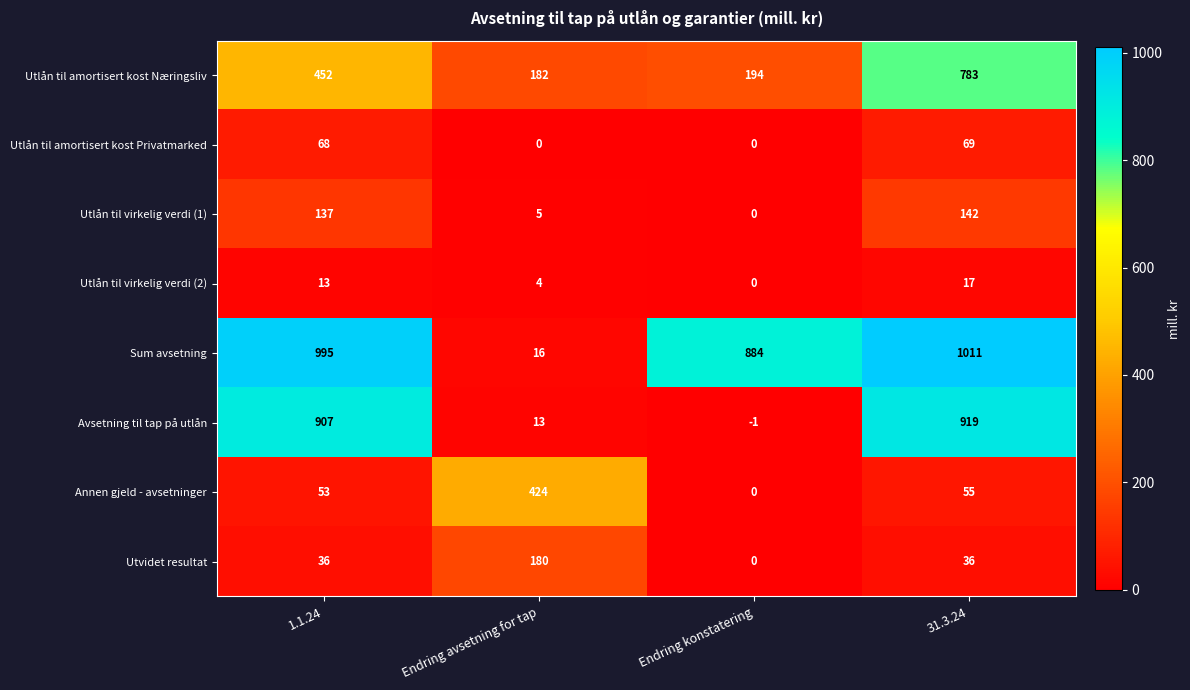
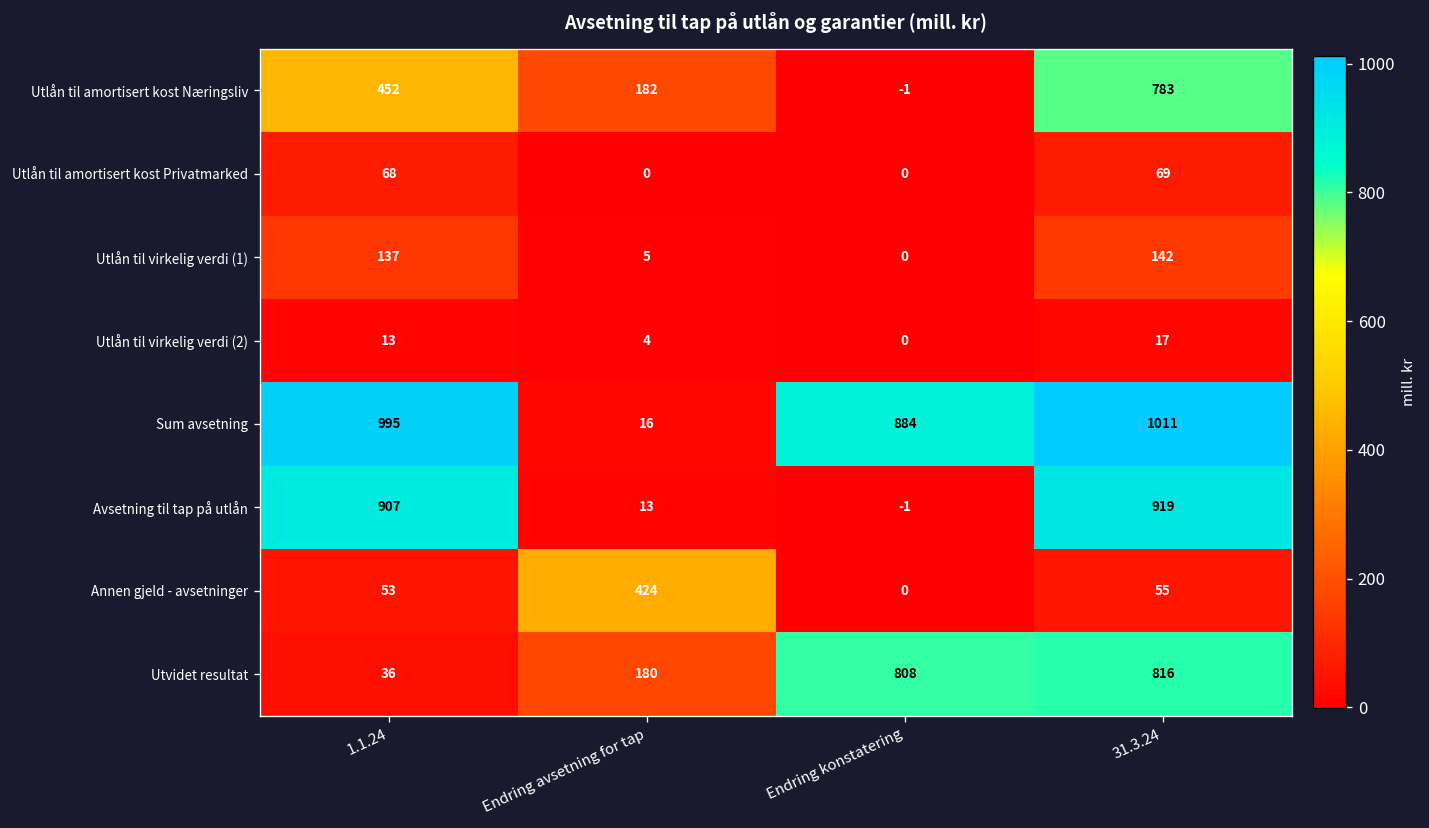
  {
    "Utlån til amortisert kost Næringsliv": {
      "1.1.24": 452,
      "Endring avsetning for tap": 182,
-     "Endring konstatering": 194,
+     "Endring konstatering": -1,
      "31.3.24": 783
    },
    "Utlån til amortisert kost Privatmarked": {
      "1.1.24": 68,
      "Endring avsetning for tap": 0,
      "Endring konstatering": 0,
      "31.3.24": 69
    },
    "Utlån til virkelig verdi (1)": {
      "1.1.24": 137,
      "Endring avsetning for tap": 5,
      "Endring konstatering": 0,
      "31.3.24": 142
    },
    "Utlån til virkelig verdi (2)": {
      "1.1.24": 13,
      "Endring avsetning for tap": 4,
      "Endring konstatering": 0,
      "31.3.24": 17
    },
    "Sum avsetning": {
      "1.1.24": 995,
      "Endring avsetning for tap": 16,
      "Endring konstatering": 884,
      "31.3.24": 1011
    },
    "Avsetning til tap på utlån": {
      "1.1.24": 907,
      "Endring avsetning for tap": 13,
      "Endring konstatering": -1,
      "31.3.24": 919
    },
    "Annen gjeld - avsetninger": {
      "1.1.24": 53,
      "Endring avsetning for tap": 424,
      "Endring konstatering": 0,
      "31.3.24": 55
    },
    "Utvidet resultat": {
      "1.1.24": 36,
      "Endring avsetning for tap": 180,
-     "Endring konstatering": 0,
-     "31.3.24": 36
+     "Endring konstatering": 808,
+     "31.3.24": 816
    }
  }
